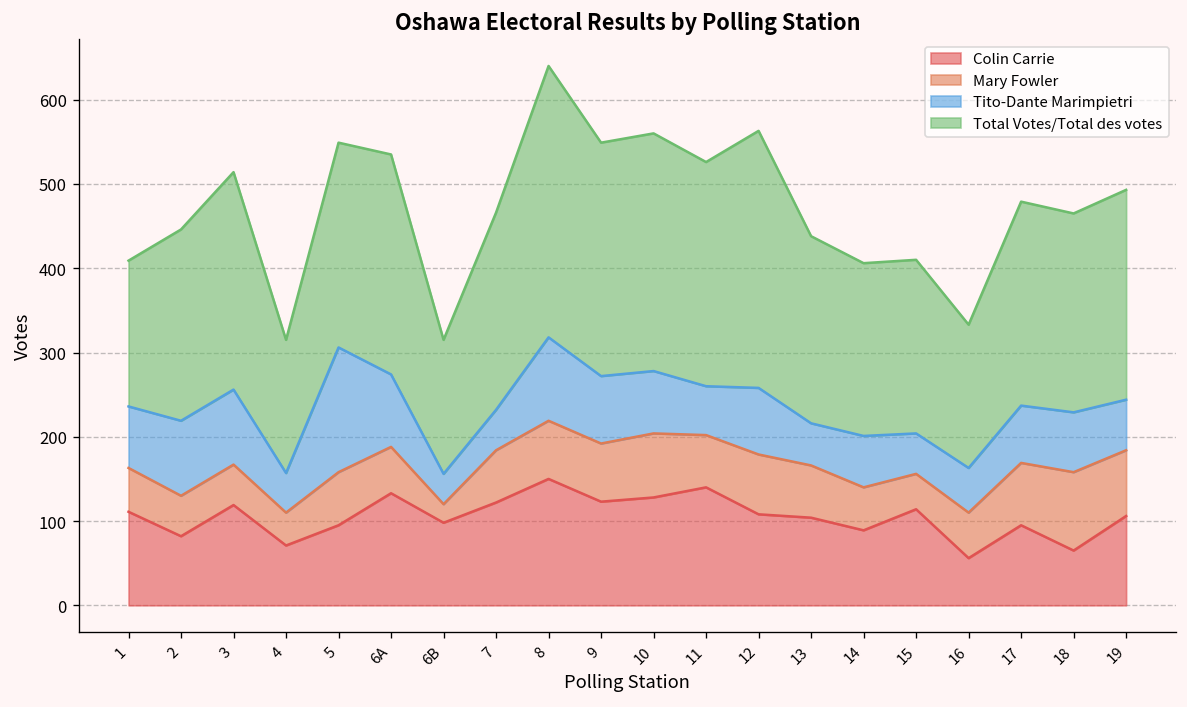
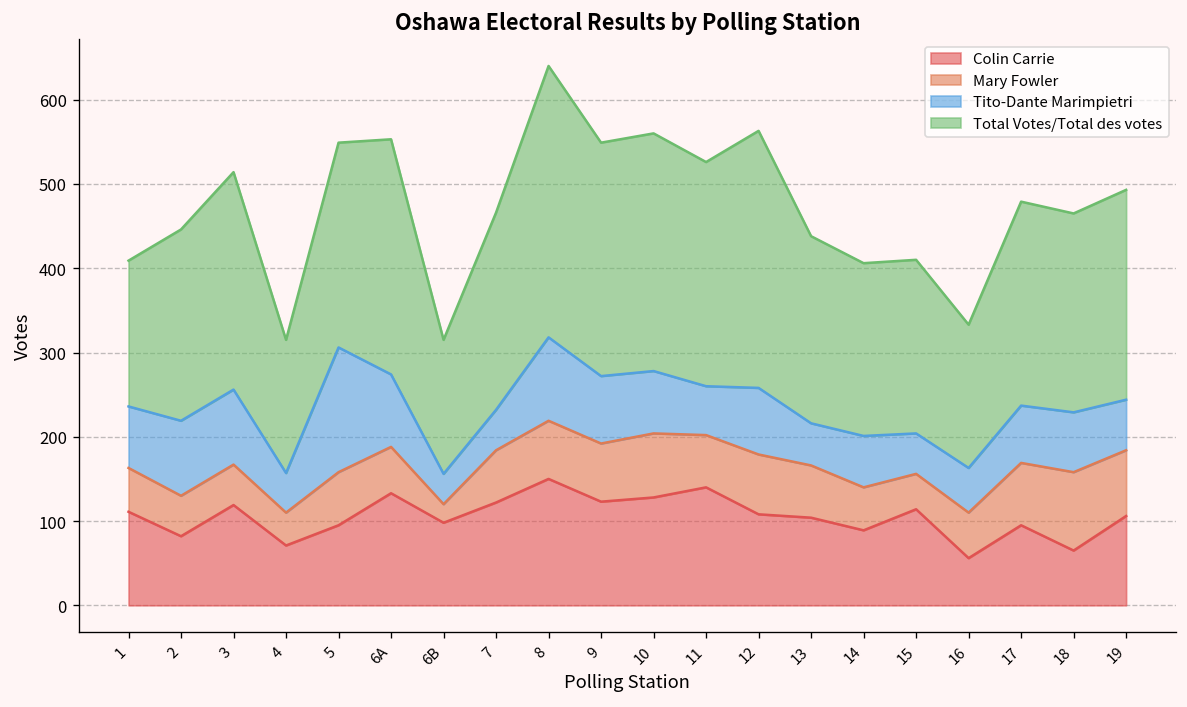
  {
    "Tito-Dante Marimpietri": {
      "1": 70,
      "2": 90,
      "3": 90,
      "4": 50,
      "5": 150,
      "6A": 90,
      "6B": 40,
      "7": 50,
      "8": 100,
      "9": 80,
      "10": 70,
      "11": 60,
      "12": 80,
      "13": 50,
      "14": 60,
      "15": 50,
      "16": 50,
      "17": 70,
      "18": 70,
      "19": 60
    },
    "Total Votes/Total des votes": {
      "1": 170,
      "2": 230,
      "3": 260,
      "4": 160,
      "5": 240,
-     "6A": 260,
+     "6A": 280,
      "6B": 160,
      "7": 230,
      "8": 320,
      "9": 280,
      "10": 280,
      "11": 270,
      "12": 310,
      "13": 220,
      "14": 210,
      "15": 210,
      "16": 170,
      "17": 240,
      "18": 240,
      "19": 250
    }
  }
